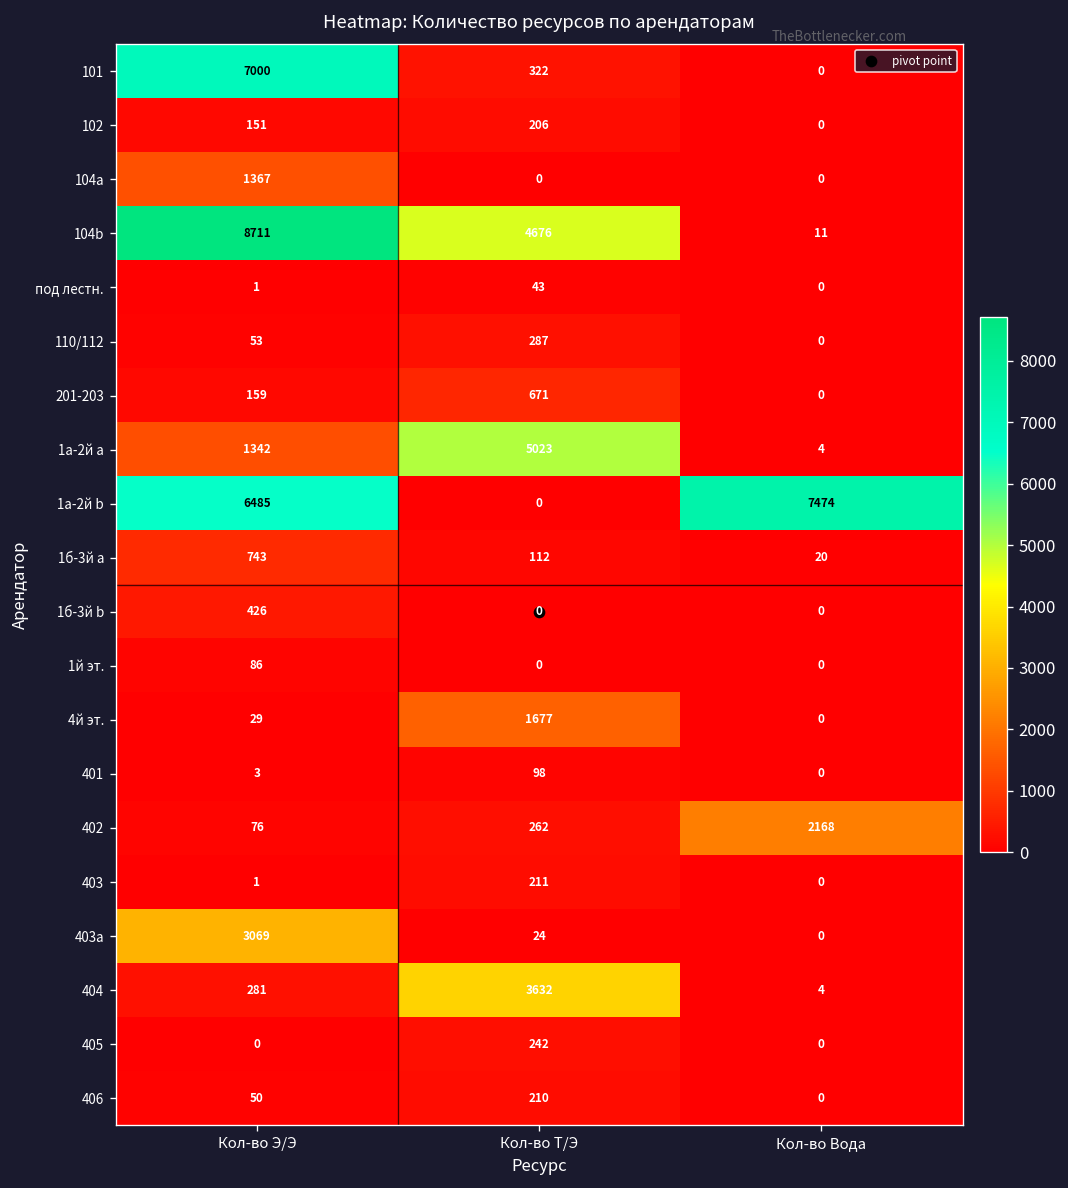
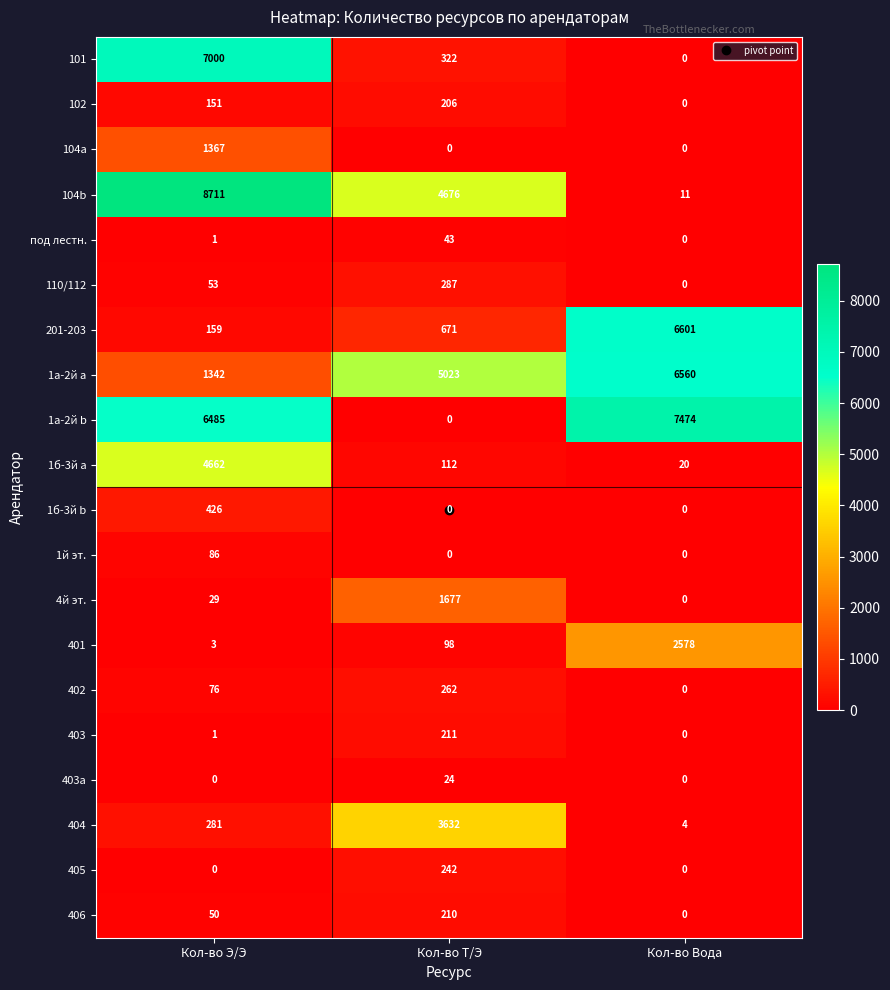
  {
    "101": {
      "Кол-во Э/Э": 7000,
      "Кол-во Т/Э": 322,
      "Кол-во Вода": 0
    },
    "102": {
      "Кол-во Э/Э": 151,
      "Кол-во Т/Э": 206,
      "Кол-во Вода": 0
    },
    "104a": {
      "Кол-во Э/Э": 1367,
      "Кол-во Т/Э": 0,
      "Кол-во Вода": 0
    },
    "104b": {
      "Кол-во Э/Э": 8711,
      "Кол-во Т/Э": 4676,
      "Кол-во Вода": 11
    },
    "под лестн.": {
      "Кол-во Э/Э": 1,
      "Кол-во Т/Э": 43,
      "Кол-во Вода": 0
    },
    "110/112": {
      "Кол-во Э/Э": 53,
      "Кол-во Т/Э": 287,
      "Кол-во Вода": 0
    },
    "201-203": {
      "Кол-во Э/Э": 159,
      "Кол-во Т/Э": 671,
-     "Кол-во Вода": 0
+     "Кол-во Вода": 6601
    },
    "1а-2й a": {
      "Кол-во Э/Э": 1342,
      "Кол-во Т/Э": 5023,
-     "Кол-во Вода": 4
+     "Кол-во Вода": 6560
    },
    "1а-2й b": {
      "Кол-во Э/Э": 6485,
      "Кол-во Т/Э": 0,
      "Кол-во Вода": 7474
    },
    "1б-3й a": {
-     "Кол-во Э/Э": 743,
+     "Кол-во Э/Э": 4662,
      "Кол-во Т/Э": 112,
      "Кол-во Вода": 20
    },
    "1б-3й b": {
      "Кол-во Э/Э": 426,
      "Кол-во Вода": 0
    },
    "1й эт.": {
      "Кол-во Э/Э": 86,
      "Кол-во Т/Э": 0,
      "Кол-во Вода": 0
    },
    "4й эт.": {
      "Кол-во Э/Э": 29,
      "Кол-во Т/Э": 1677,
      "Кол-во Вода": 0
    },
    "401": {
      "Кол-во Э/Э": 3,
      "Кол-во Т/Э": 98,
-     "Кол-во Вода": 0
+     "Кол-во Вода": 2578
    },
    "402": {
      "Кол-во Э/Э": 76,
      "Кол-во Т/Э": 262,
-     "Кол-во Вода": 2168
+     "Кол-во Вода": 0
    },
    "403": {
      "Кол-во Э/Э": 1,
      "Кол-во Т/Э": 211,
      "Кол-во Вода": 0
    },
    "403а": {
-     "Кол-во Э/Э": 3069,
+     "Кол-во Э/Э": 0,
      "Кол-во Т/Э": 24,
      "Кол-во Вода": 0
    },
    "404": {
      "Кол-во Э/Э": 281,
      "Кол-во Т/Э": 3632,
      "Кол-во Вода": 4
    },
    "405": {
      "Кол-во Э/Э": 0,
      "Кол-во Т/Э": 242,
      "Кол-во Вода": 0
    },
    "406": {
      "Кол-во Э/Э": 50,
      "Кол-во Т/Э": 210,
      "Кол-во Вода": 0
    }
  }
